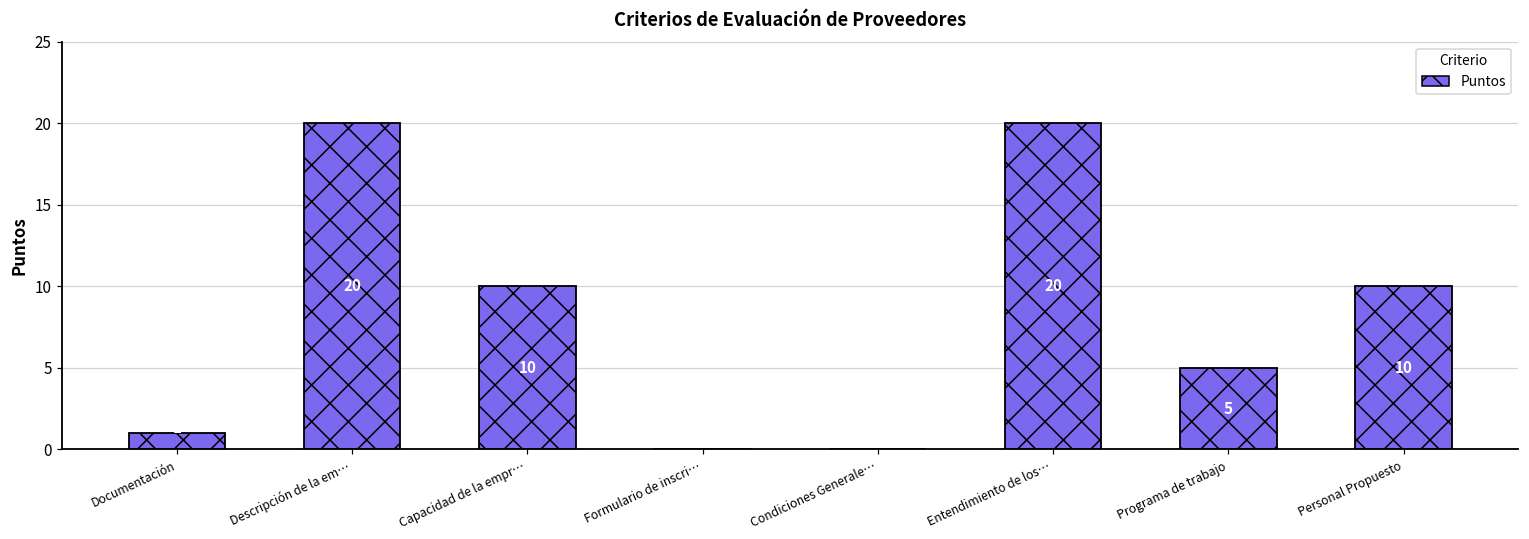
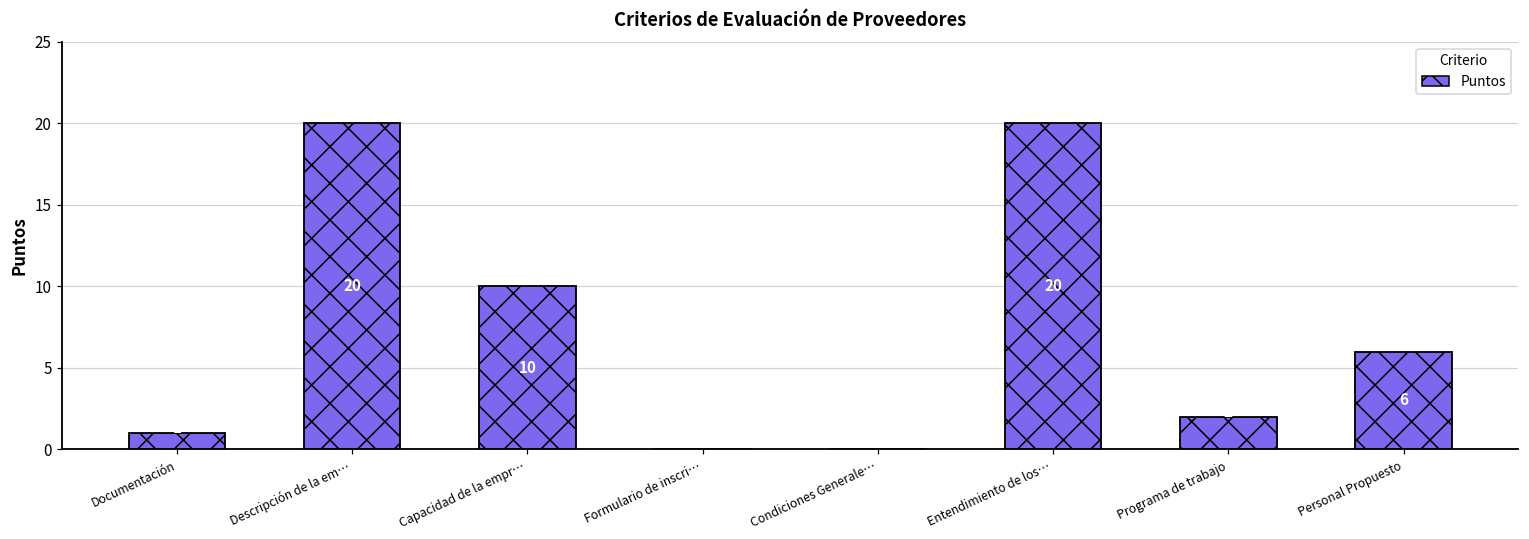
  {
    "Descripción de la em…": 20,
    "Capacidad de la empr…": 10,
    "Entendimiento de los…": 20,
-   "Programa de trabajo": 5,
-   "Personal Propuesto": 10
+   "Programa de trabajo": 2,
+   "Personal Propuesto": 6
  }
